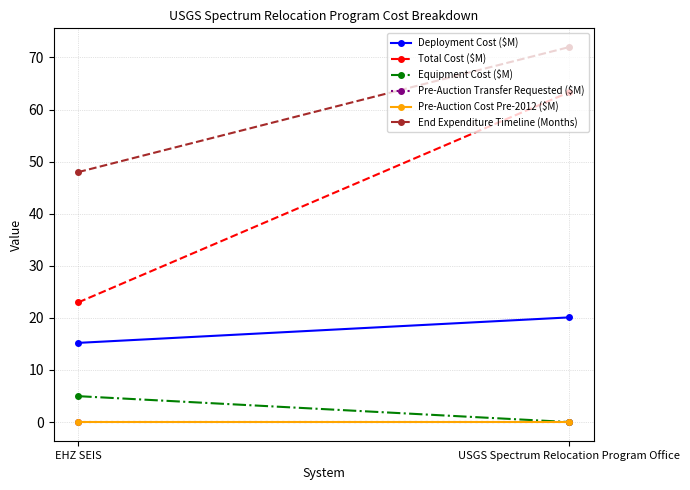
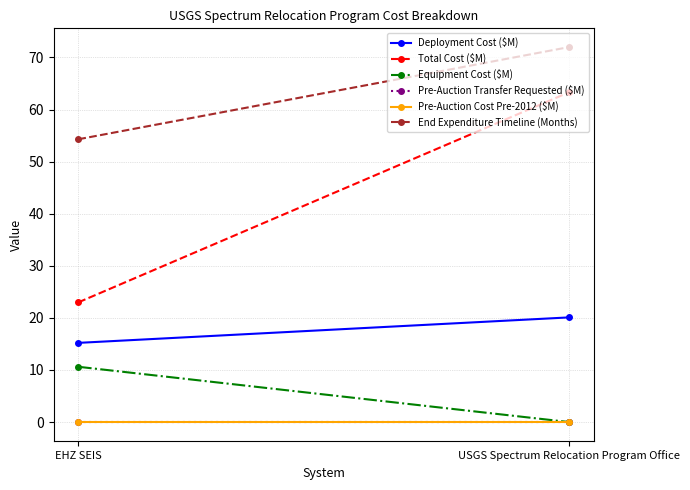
  {
    "Deployment Cost ($M)": {
      "EHZ SEIS": 15,
      "USGS Spectrum Relocation Program Office": 20
    },
    "Total Cost ($M)": {
      "EHZ SEIS": 23
    },
    "Equipment Cost ($M)": {
-     "EHZ SEIS": 5
+     "EHZ SEIS": 11
    },
    "Pre-Auction Cost Pre-2012 ($M)": {
      "EHZ SEIS": 0
    },
    "End Expenditure Timeline (Months)": {
-     "EHZ SEIS": 48
+     "EHZ SEIS": 54
    }
  }
